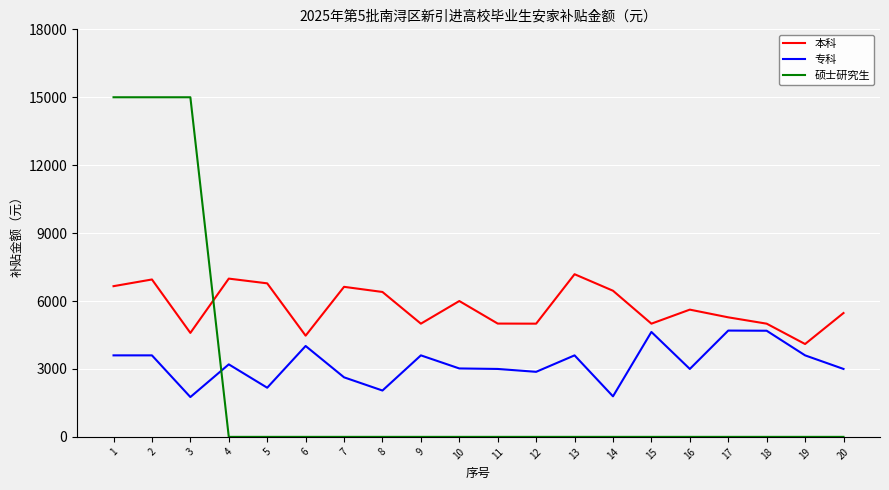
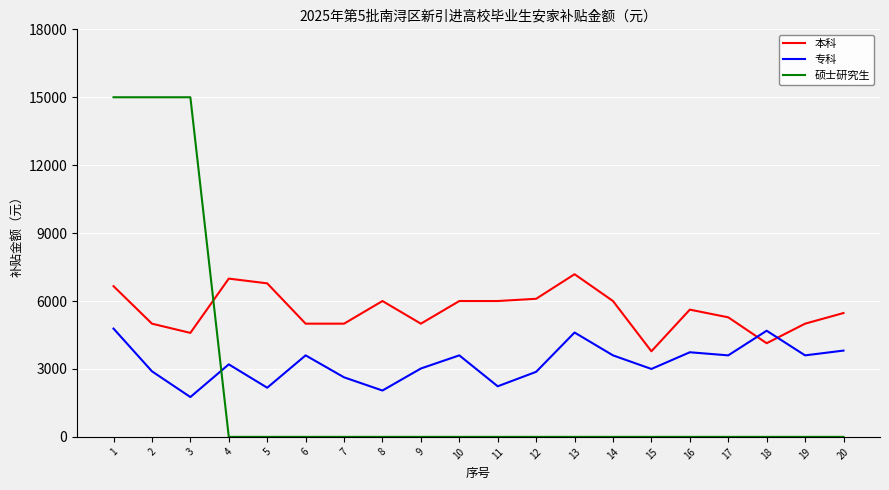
  {
    "本科": {
      "1": 6700,
-     "2": 7000,
+     "2": 5000,
      "3": 4600,
      "4": 7000,
      "5": 6800,
-     "6": 4500,
-     "7": 6600,
-     "8": 6400,
+     "6": 5000,
+     "7": 5000,
+     "8": 6000,
      "9": 5000,
      "10": 6000,
-     "11": 5000,
-     "12": 5000,
+     "11": 6000,
+     "12": 6100,
      "13": 7200,
-     "14": 6500,
-     "15": 5000,
+     "14": 6000,
+     "15": 3800,
      "16": 5600,
      "17": 5300,
-     "18": 5000,
-     "19": 4100,
+     "18": 4100,
+     "19": 5000,
      "20": 5500
    },
    "专科": {
-     "1": 3600,
-     "2": 3600,
+     "1": 4800,
+     "2": 2900,
      "3": 1800,
      "4": 3200,
      "5": 2200,
-     "6": 4000,
+     "6": 3600,
      "7": 2600,
      "8": 2000,
-     "9": 3600,
-     "10": 3000,
-     "11": 3000,
+     "9": 3000,
+     "10": 3600,
+     "11": 2200,
      "12": 2900,
-     "13": 3600,
-     "14": 1800,
-     "15": 4600,
-     "16": 3000,
-     "17": 4700,
+     "13": 4600,
+     "14": 3600,
+     "15": 3000,
+     "16": 3700,
+     "17": 3600,
      "18": 4700,
      "19": 3600,
-     "20": 3000
+     "20": 3800
    },
    "硕士研究生": {
      "1": 15000,
      "2": 15000,
      "3": 15000,
      "4": 0,
      "5": 0,
      "6": 0,
      "7": 0,
      "8": 0,
      "9": 0,
      "10": 0,
      "11": 0,
      "12": 0,
      "13": 0,
      "14": 0,
      "15": 0,
      "16": 0,
      "17": 0,
      "18": 0,
      "19": 0,
      "20": 0
    }
  }
